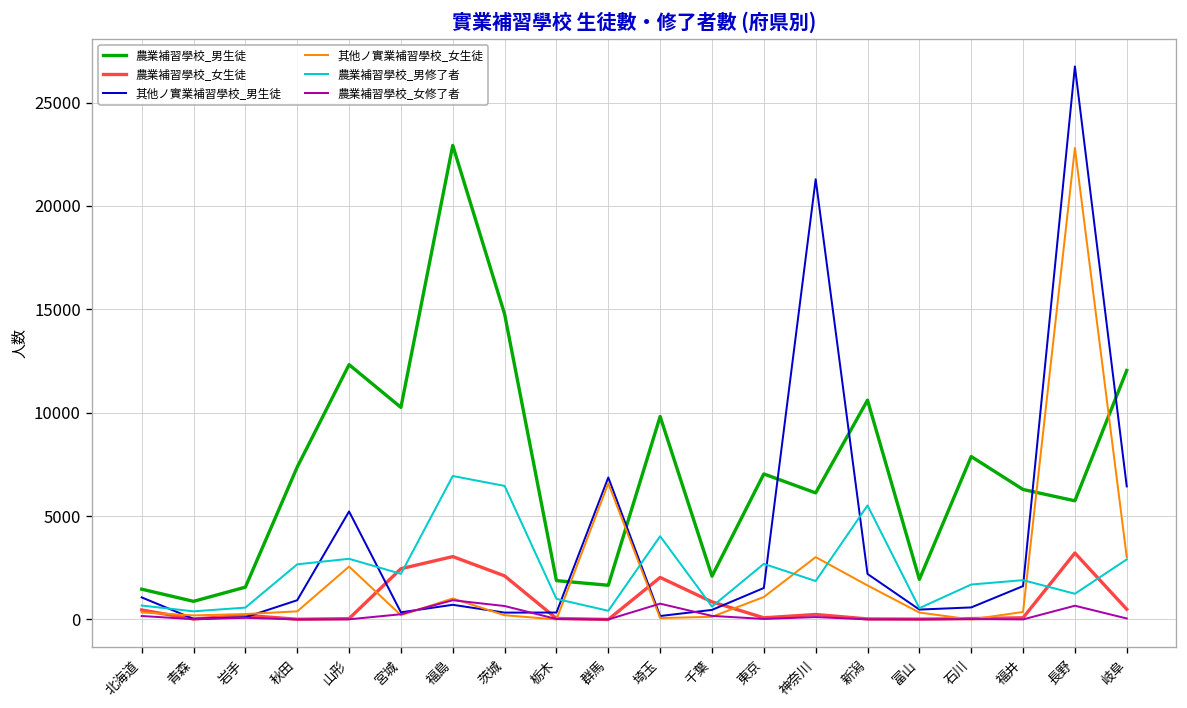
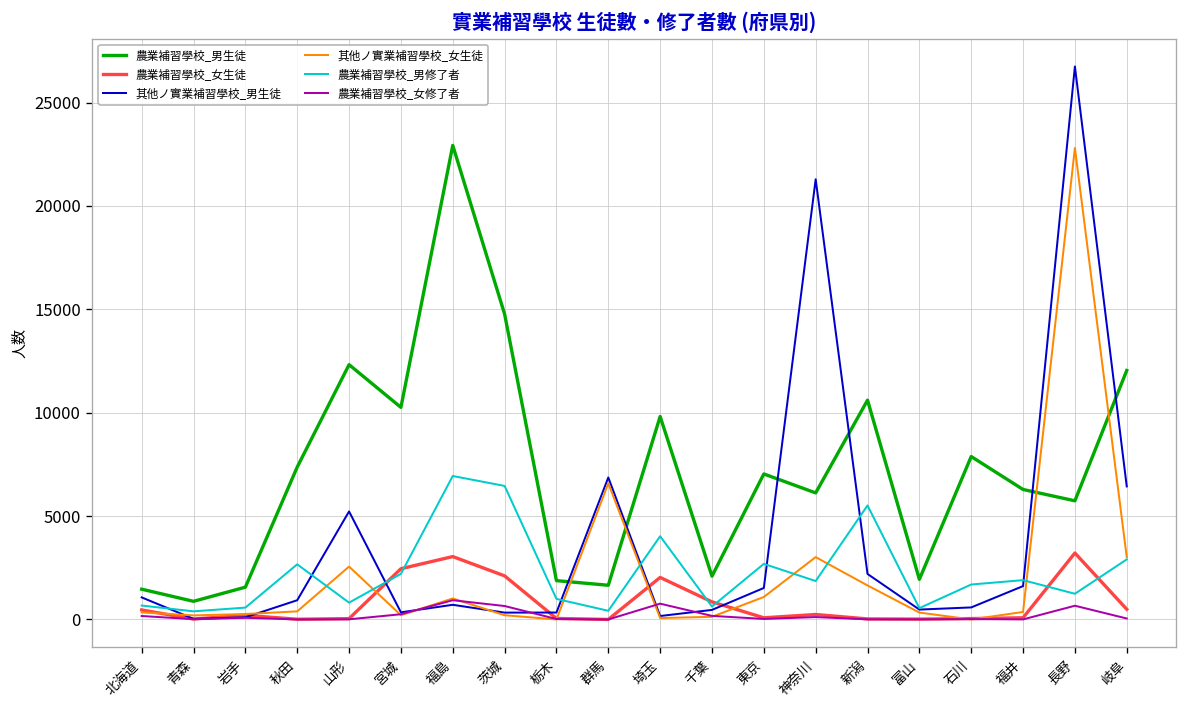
  {
    "農業補習學校_男生徒": {
      "北海道": 1500,
      "青森": 900,
      "岩手": 1600,
      "秋田": 7400,
      "山形": 12300,
      "宮城": 10300,
      "福島": 22900,
      "茨城": 14800,
      "栃木": 1900,
      "群馬": 1700,
      "埼玉": 9800,
      "千葉": 2100,
      "東京": 7000,
      "神奈川": 6100,
      "新潟": 10600,
      "富山": 1900,
      "石川": 7900,
      "福井": 6300,
      "長野": 5700,
      "岐阜": 12000
    },
    "農業補習學校_女生徒": {
      "宮城": 2500,
      "福島": 3000,
      "茨城": 2100,
      "埼玉": 2000,
      "千葉": 900,
      "長野": 3200,
      "岐阜": 500
    },
    "其他ノ實業補習學校_男生徒": {
      "北海道": 1100,
      "秋田": 900,
      "山形": 5200,
      "福島": 700,
      "栃木": 300,
      "群馬": 6900,
      "千葉": 500,
      "東京": 1500,
      "神奈川": 21300,
      "新潟": 2200,
      "石川": 600,
      "福井": 1600,
      "長野": 26700,
      "岐阜": 6400
    },
    "其他ノ實業補習學校_女生徒": {
      "青森": 200,
      "秋田": 400,
      "山形": 2600,
      "群馬": 6600,
      "東京": 1100,
      "神奈川": 3000,
      "新潟": 1600,
      "福井": 400,
      "長野": 22800
    },
    "農業補習學校_男修了者": {
      "北海道": 700,
      "青森": 400,
      "岩手": 600,
      "秋田": 2700,
-     "山形": 2900,
+     "山形": 800,
      "宮城": 2200,
      "福島": 6900,
      "茨城": 6500,
      "栃木": 1000,
      "群馬": 400,
      "埼玉": 4000,
      "千葉": 600,
      "東京": 2700,
      "神奈川": 1900,
      "新潟": 5500,
      "石川": 1700,
      "福井": 1900,
      "長野": 1200
    },
    "農業補習學校_女修了者": {
      "北海道": 200,
      "茨城": 700,
      "埼玉": 800,
      "長野": 700,
      "岐阜": 0
    }
  }
